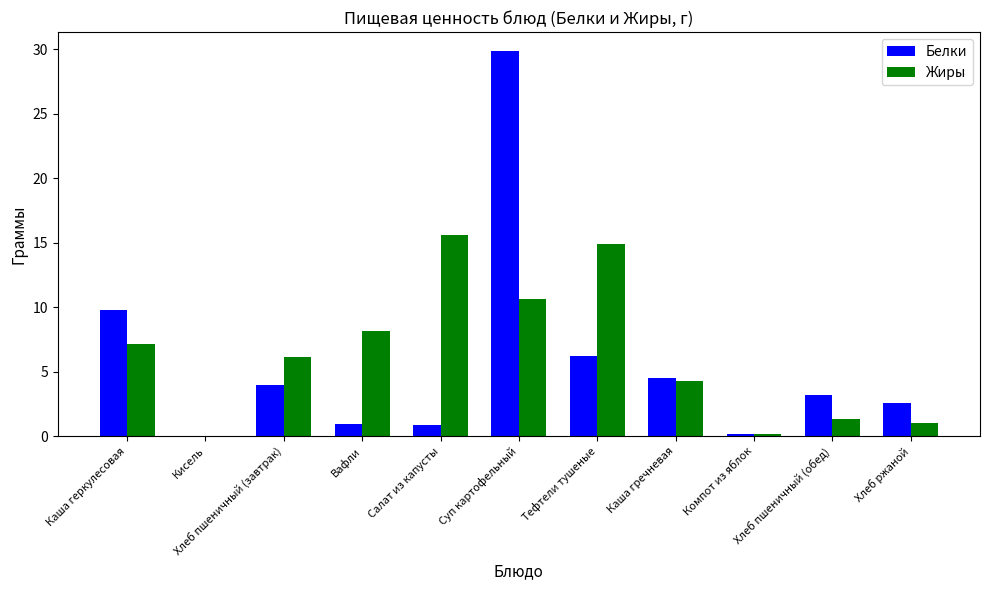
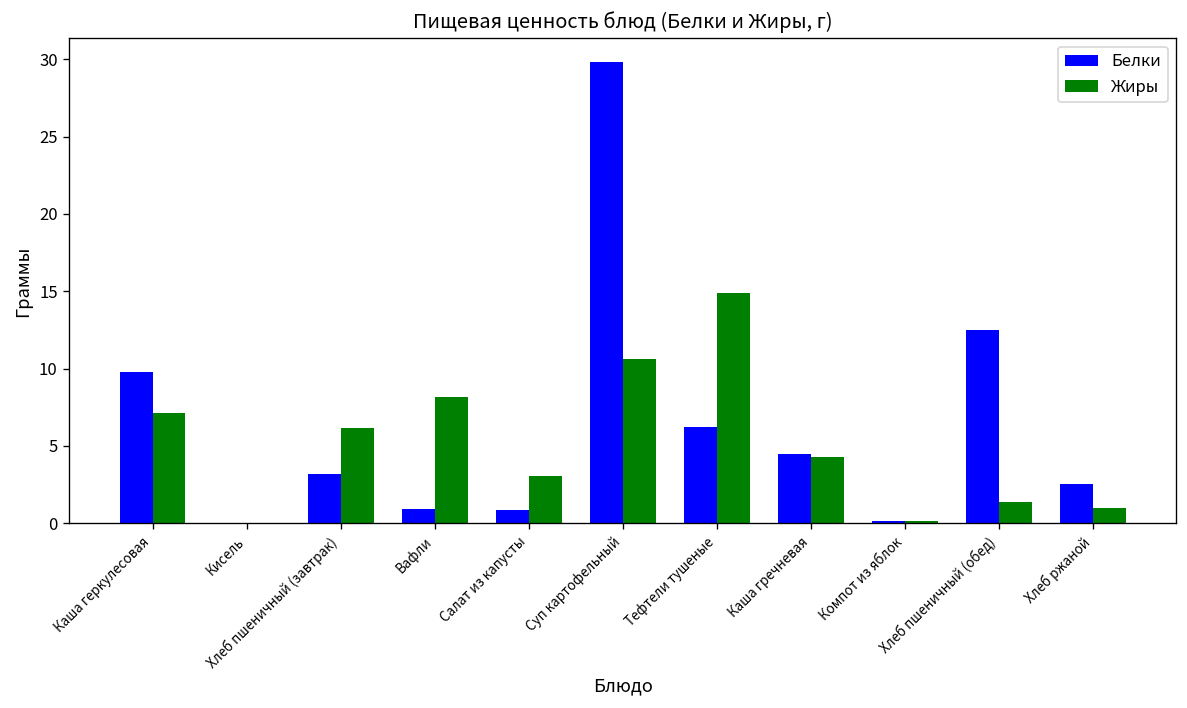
  {
    "Белки": {
      "Каша геркулесовая": 9.8,
      "Кисель": 0.0,
-     "Хлеб пшеничный (завтрак)": 4.0,
+     "Хлеб пшеничный (завтрак)": 3.2,
      "Вафли": 0.9,
      "Салат из капусты": 0.8,
      "Суп картофельный": 29.9,
      "Тефтели тушеные": 6.2,
      "Каша гречневая": 4.5,
-     "Хлеб пшеничный (обед)": 3.2,
+     "Хлеб пшеничный (обед)": 12.5,
      "Хлеб ржаной": 2.6
    },
    "Жиры": {
      "Каша геркулесовая": 7.1,
      "Кисель": 0.0,
      "Хлеб пшеничный (завтрак)": 6.2,
      "Вафли": 8.2,
-     "Салат из капусты": 15.6,
+     "Салат из капусты": 3.1,
      "Суп картофельный": 10.6,
      "Тефтели тушеные": 14.9,
      "Каша гречневая": 4.3,
      "Хлеб пшеничный (обед)": 1.4,
      "Хлеб ржаной": 1.0
    }
  }
